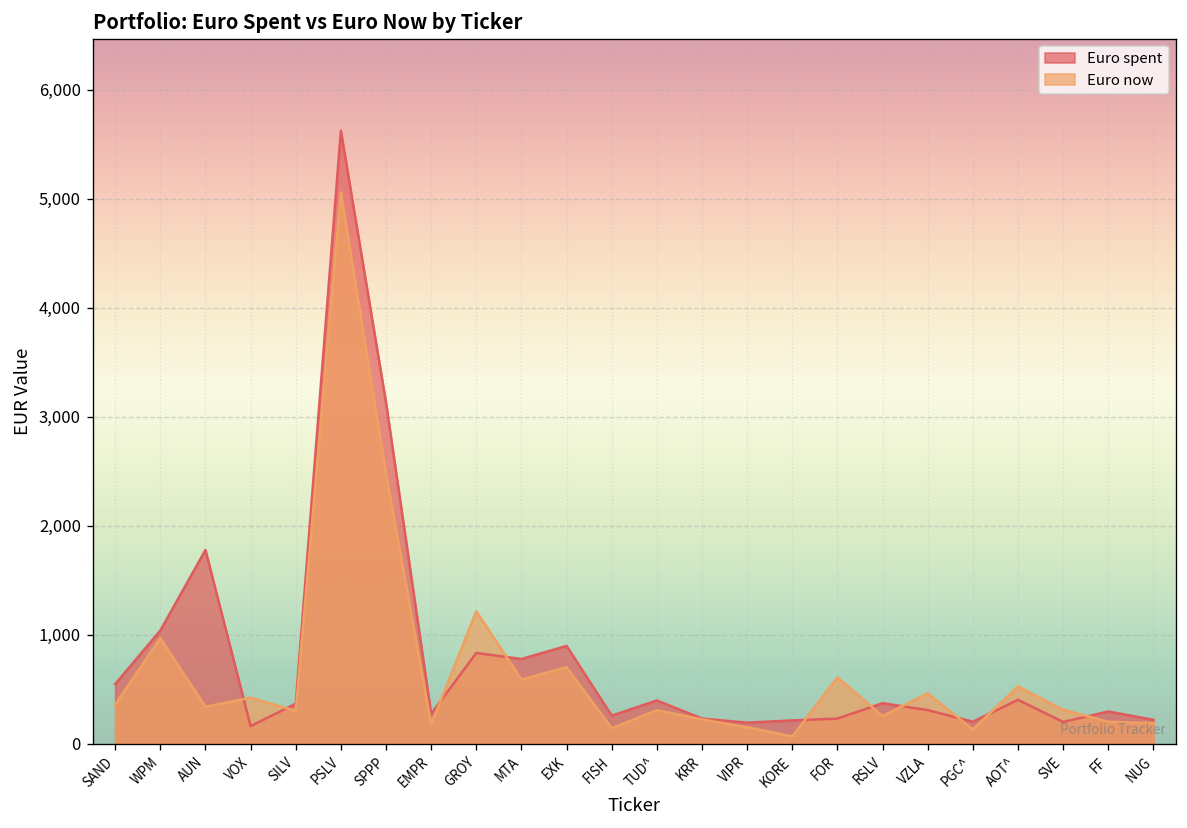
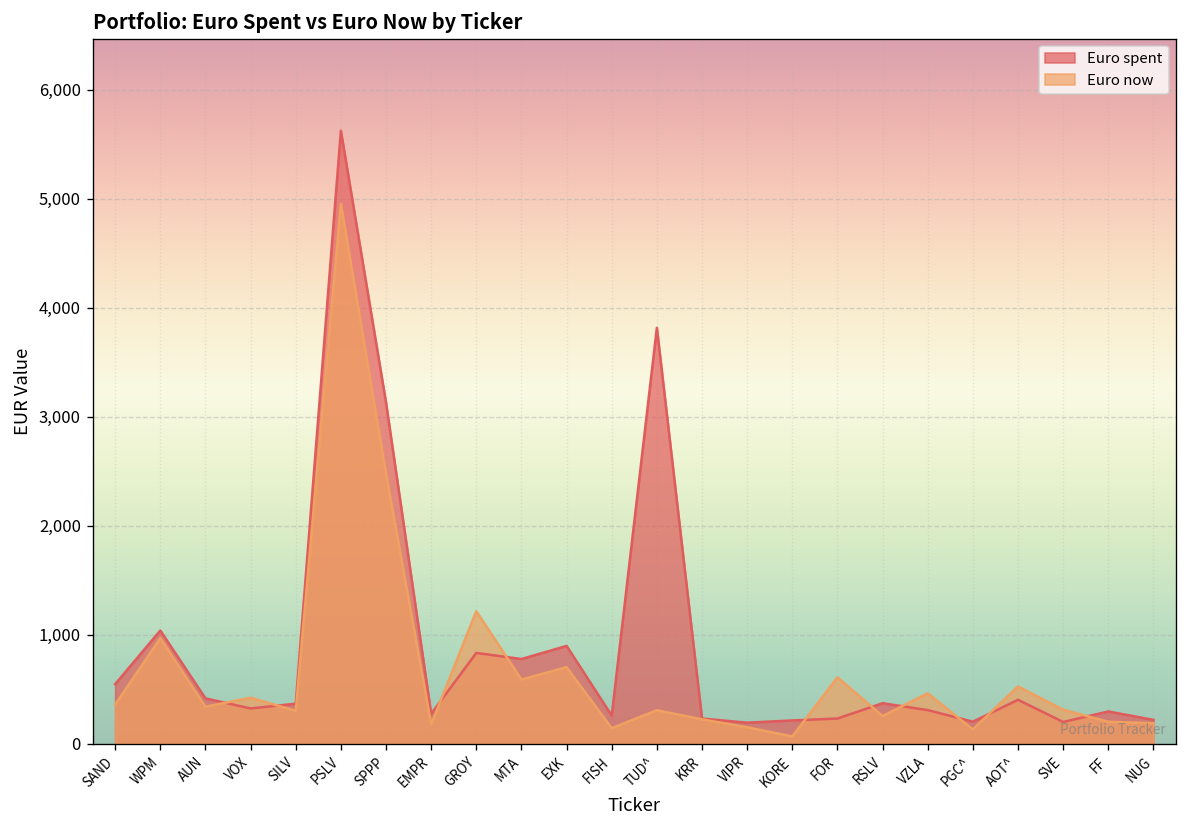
  {
    "Euro spent": {
      "SAND": "500",
      "WPM": "1,000",
-     "AUN": "1,800",
-     "VOX": "200",
+     "AUN": "400",
+     "VOX": "300",
      "SILV": "400",
      "PSLV": "5,600",
      "SPPP": "3,100",
      "EMPR": "300",
      "GROY": "800",
      "MTA": "800",
      "EXK": "900",
      "FISH": "300",
-     "TUD^": "400",
+     "TUD^": "3,800",
      "VIPR": "200",
      "KORE": "200",
      "FOR": "200",
      "RSLV": "400",
      "VZLA": "300",
      "PGC^": "200",
      "AOT^": "400",
      "SVE": "200",
      "FF": "300",
      "NUG": "200"
    },
    "Euro now": {
      "SAND": "400",
      "WPM": "1,000",
      "AUN": "300",
      "VOX": "400",
      "SILV": "300",
-     "PSLV": "5,100",
+     "PSLV": "5,000",
      "SPPP": "2,500",
      "EMPR": "200",
      "GROY": "1,200",
      "MTA": "600",
      "EXK": "700",
      "FISH": "100",
      "TUD^": "300",
      "VIPR": "100",
      "KORE": "100",
      "FOR": "600",
      "RSLV": "300",
      "VZLA": "500",
      "PGC^": "100",
      "AOT^": "500",
      "SVE": "300",
      "FF": "200",
      "NUG": "200"
    }
  }
